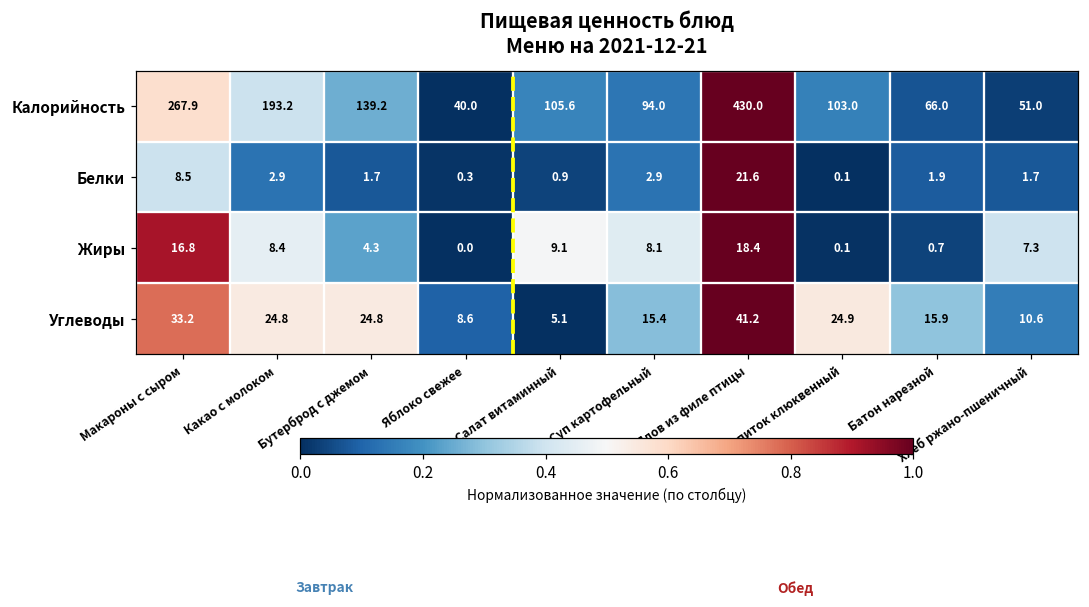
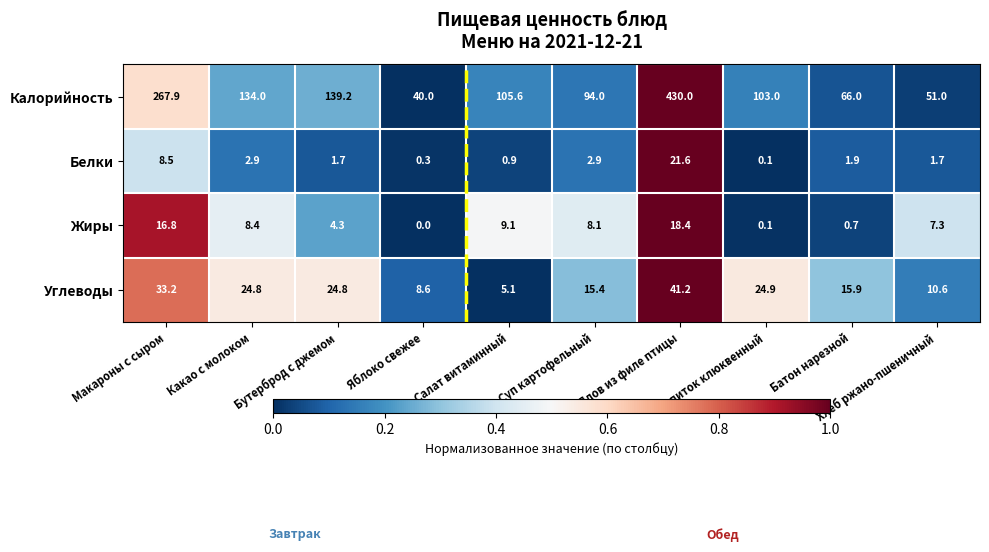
  {
    "Калорийность": {
      "Макароны с сыром": 267.9,
-     "Какао с молоком": 193.2,
+     "Какао с молоком": 134.0,
      "Бутерброд с джемом": 139.2,
      "Яблоко свежее": 40.0,
      "Салат витаминный": 105.6,
      "Суп картофельный": 94.0,
      "Плов из филе птицы": 430.0,
      "Напиток клюквенный": 103.0,
      "Батон нарезной": 66.0,
      "Хлеб ржано-пшеничный": 51.0
    },
    "Белки": {
      "Макароны с сыром": 8.5,
      "Какао с молоком": 2.9,
      "Бутерброд с джемом": 1.7,
      "Яблоко свежее": 0.3,
      "Салат витаминный": 0.9,
      "Суп картофельный": 2.9,
      "Плов из филе птицы": 21.6,
      "Напиток клюквенный": 0.1,
      "Батон нарезной": 1.9,
      "Хлеб ржано-пшеничный": 1.7
    },
    "Жиры": {
      "Макароны с сыром": 16.8,
      "Какао с молоком": 8.4,
      "Бутерброд с джемом": 4.3,
      "Яблоко свежее": 0.0,
      "Салат витаминный": 9.1,
      "Суп картофельный": 8.1,
      "Плов из филе птицы": 18.4,
      "Напиток клюквенный": 0.1,
      "Батон нарезной": 0.7,
      "Хлеб ржано-пшеничный": 7.3
    },
    "Углеводы": {
      "Макароны с сыром": 33.2,
      "Какао с молоком": 24.8,
      "Бутерброд с джемом": 24.8,
      "Яблоко свежее": 8.6,
      "Салат витаминный": 5.1,
      "Суп картофельный": 15.4,
      "Плов из филе птицы": 41.2,
      "Напиток клюквенный": 24.9,
      "Батон нарезной": 15.9,
      "Хлеб ржано-пшеничный": 10.6
    }
  }
